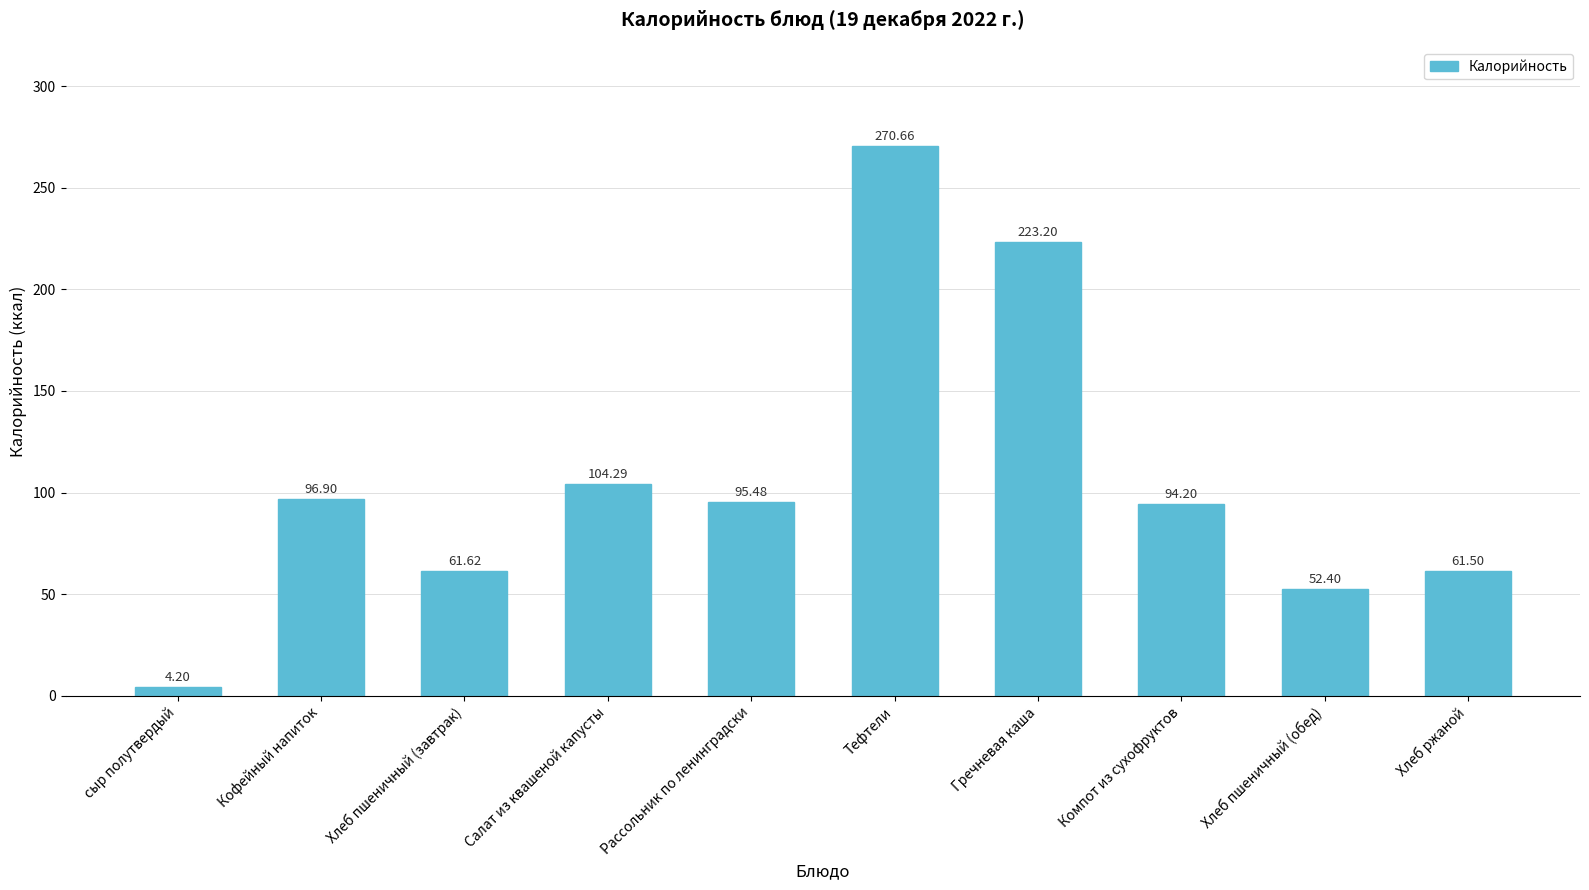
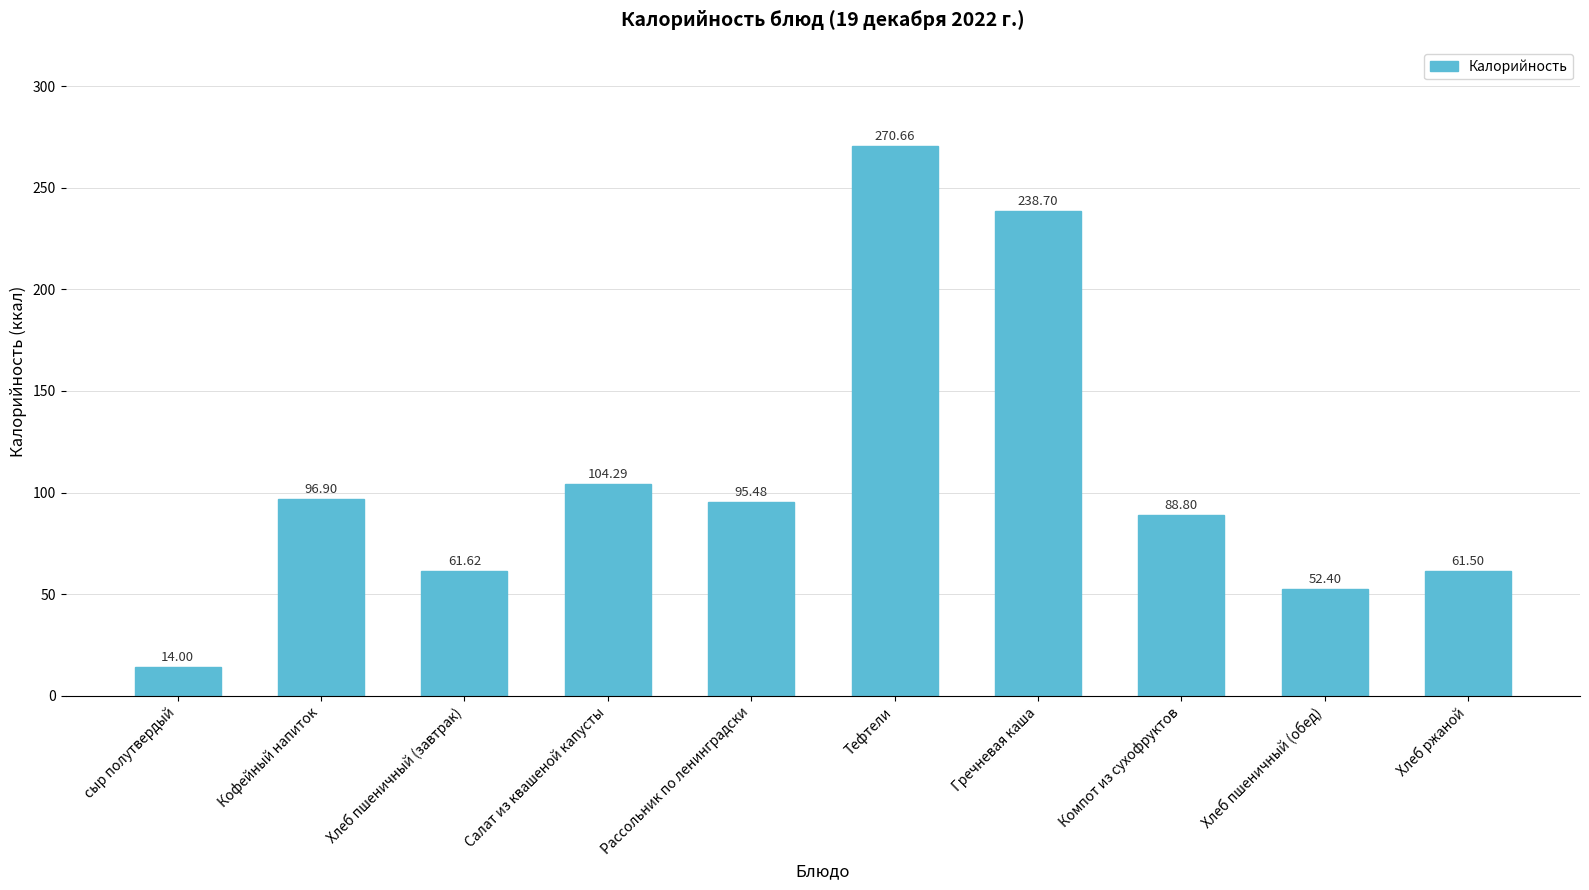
  {
-   "сыр полутвердый": 4.20,
+   "сыр полутвердый": 14.00,
    "Кофейный напиток": 96.90,
    "Хлеб пшеничный (завтрак)": 61.62,
    "Салат из квашеной капусты": 104.29,
    "Рассольник по ленинградски": 95.48,
    "Тефтели": 270.66,
-   "Гречневая каша": 223.20,
-   "Компот из сухофруктов": 94.20,
+   "Гречневая каша": 238.70,
+   "Компот из сухофруктов": 88.80,
    "Хлеб пшеничный (обед)": 52.40,
    "Хлеб ржаной": 61.50
  }
